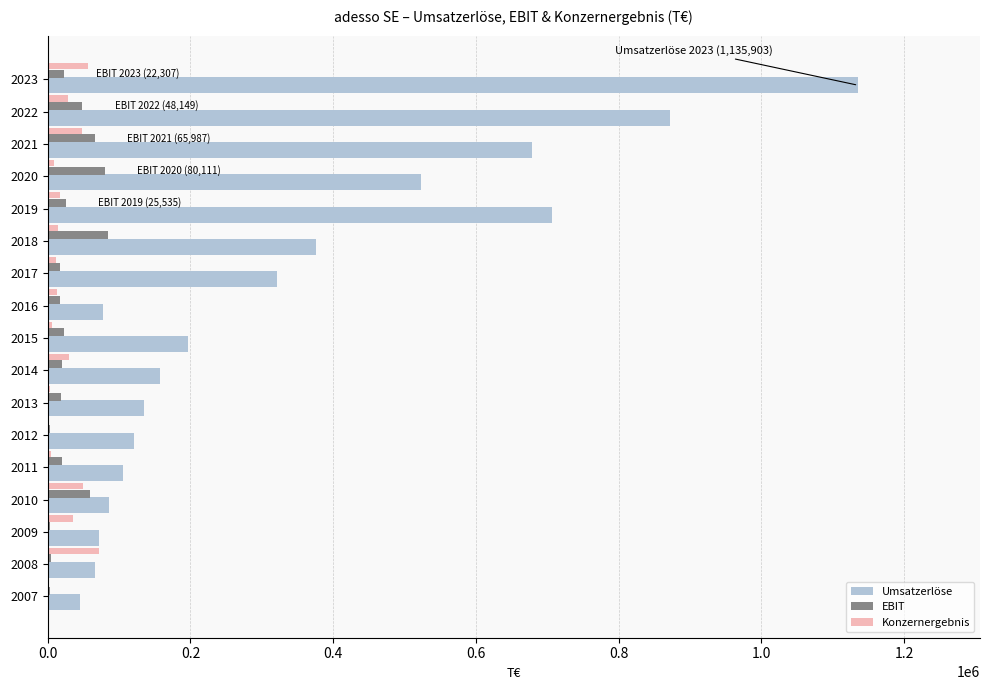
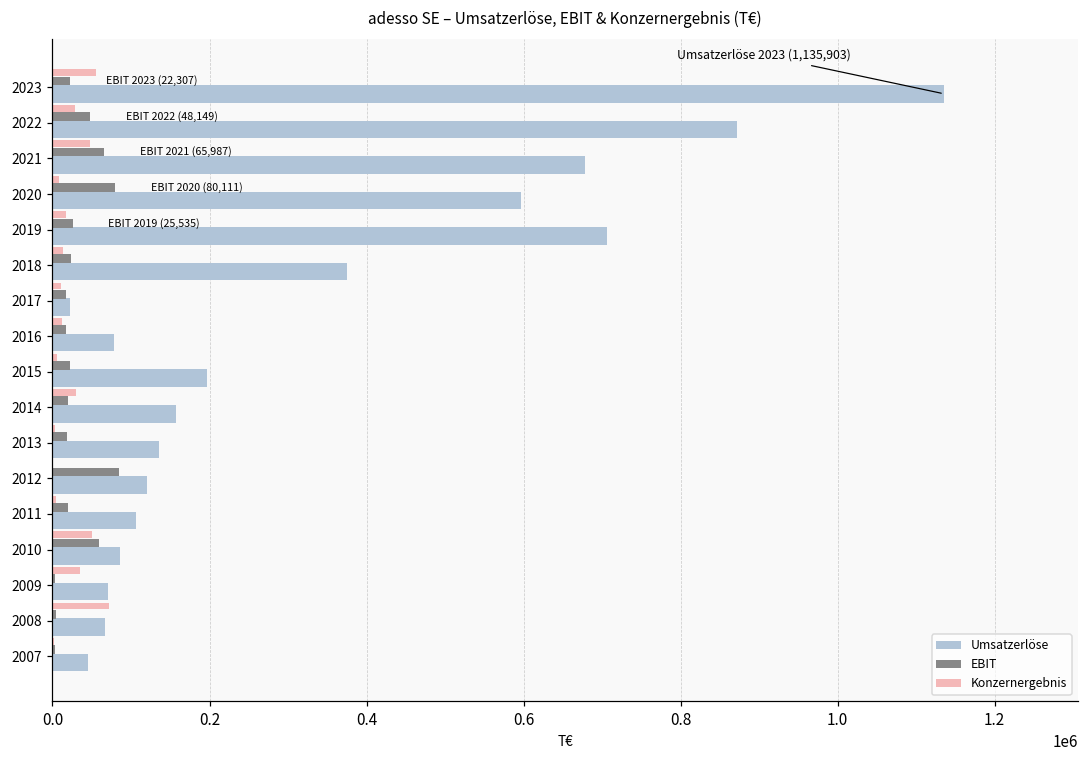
  {
    "Umsatzerlöse": {
      "2022": 870000,
      "2021": 680000,
-     "2020": 520000,
+     "2020": 600000,
      "2019": 710000,
      "2018": 380000,
-     "2017": 320000,
+     "2017": 20000,
      "2016": 80000,
      "2015": 200000,
      "2014": 160000,
      "2013": 140000,
      "2012": 120000,
      "2011": 110000,
      "2010": 90000,
      "2009": 70000,
      "2008": 70000,
      "2007": 50000
    },
    "EBIT": {
      "2023": 20000,
      "2022": 50000,
      "2021": 70000,
      "2020": 80000,
      "2019": 30000,
-     "2018": 80000,
+     "2018": 20000,
      "2017": 20000,
      "2016": 20000,
      "2015": 20000,
      "2014": 20000,
      "2013": 20000,
-     "2012": 0,
+     "2012": 80000,
      "2011": 20000,
      "2010": 60000,
      "2008": 0
    },
    "Konzernergebnis": {
      "2022": 30000,
      "2021": 50000,
      "2020": 10000,
      "2019": 20000,
      "2018": 10000,
      "2017": 10000,
      "2016": 10000,
      "2015": 10000,
      "2014": 30000,
      "2011": 0,
      "2010": 50000,
      "2009": 30000,
      "2008": 70000
    }
  }
